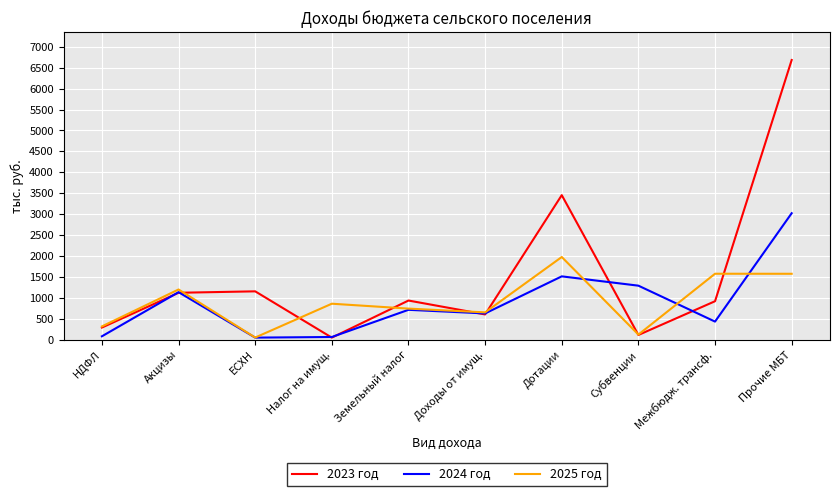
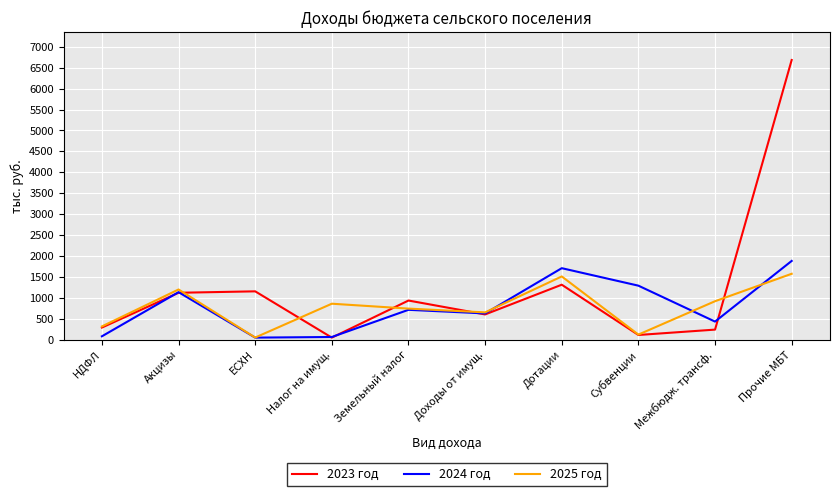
  {
    "2023 год": {
      "ЕСХН": 1200,
      "Земельный налог": 900,
-     "Дотации": 3500,
-     "Межбюдж. трансф.": 900,
+     "Дотации": 1300,
+     "Межбюдж. трансф.": 200,
      "Прочие МБТ": 6700
    },
    "2024 год": {
      "НДФЛ": 100,
-     "Дотации": 1500,
+     "Дотации": 1700,
      "Субвенции": 1300,
      "Межбюдж. трансф.": 400,
-     "Прочие МБТ": 3000
+     "Прочие МБТ": 1900
    },
    "2025 год": {
      "Акцизы": 1200,
      "Налог на имущ.": 900,
-     "Дотации": 2000,
-     "Межбюдж. трансф.": 1600,
+     "Дотации": 1500,
+     "Межбюдж. трансф.": 900,
      "Прочие МБТ": 1600
    }
  }
